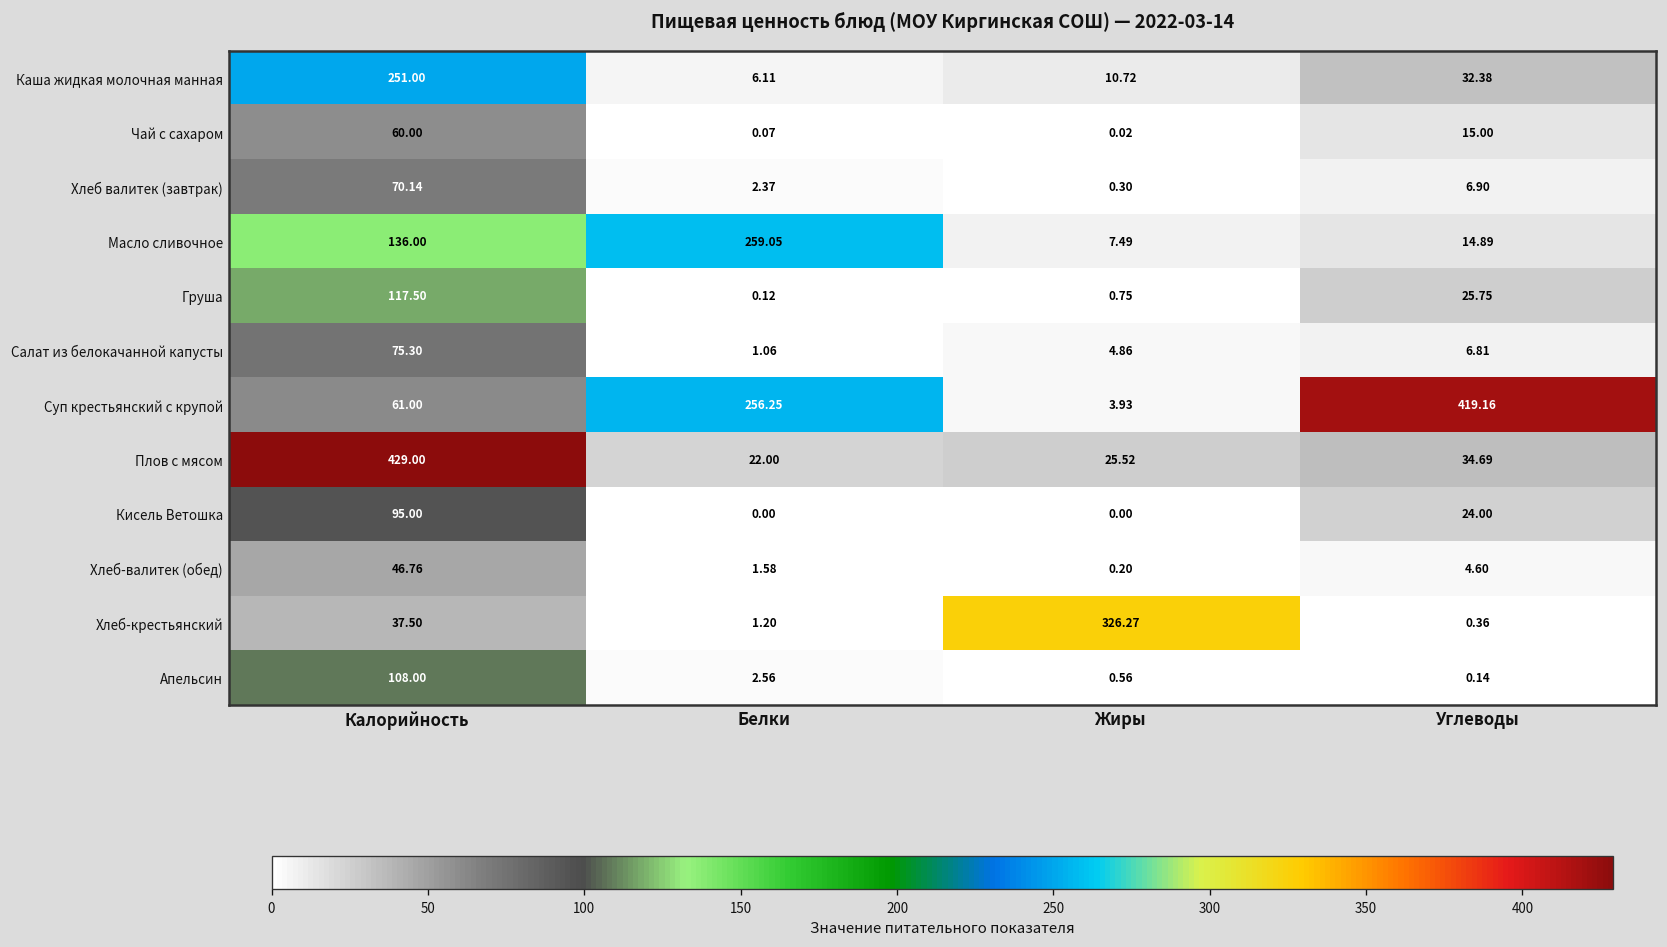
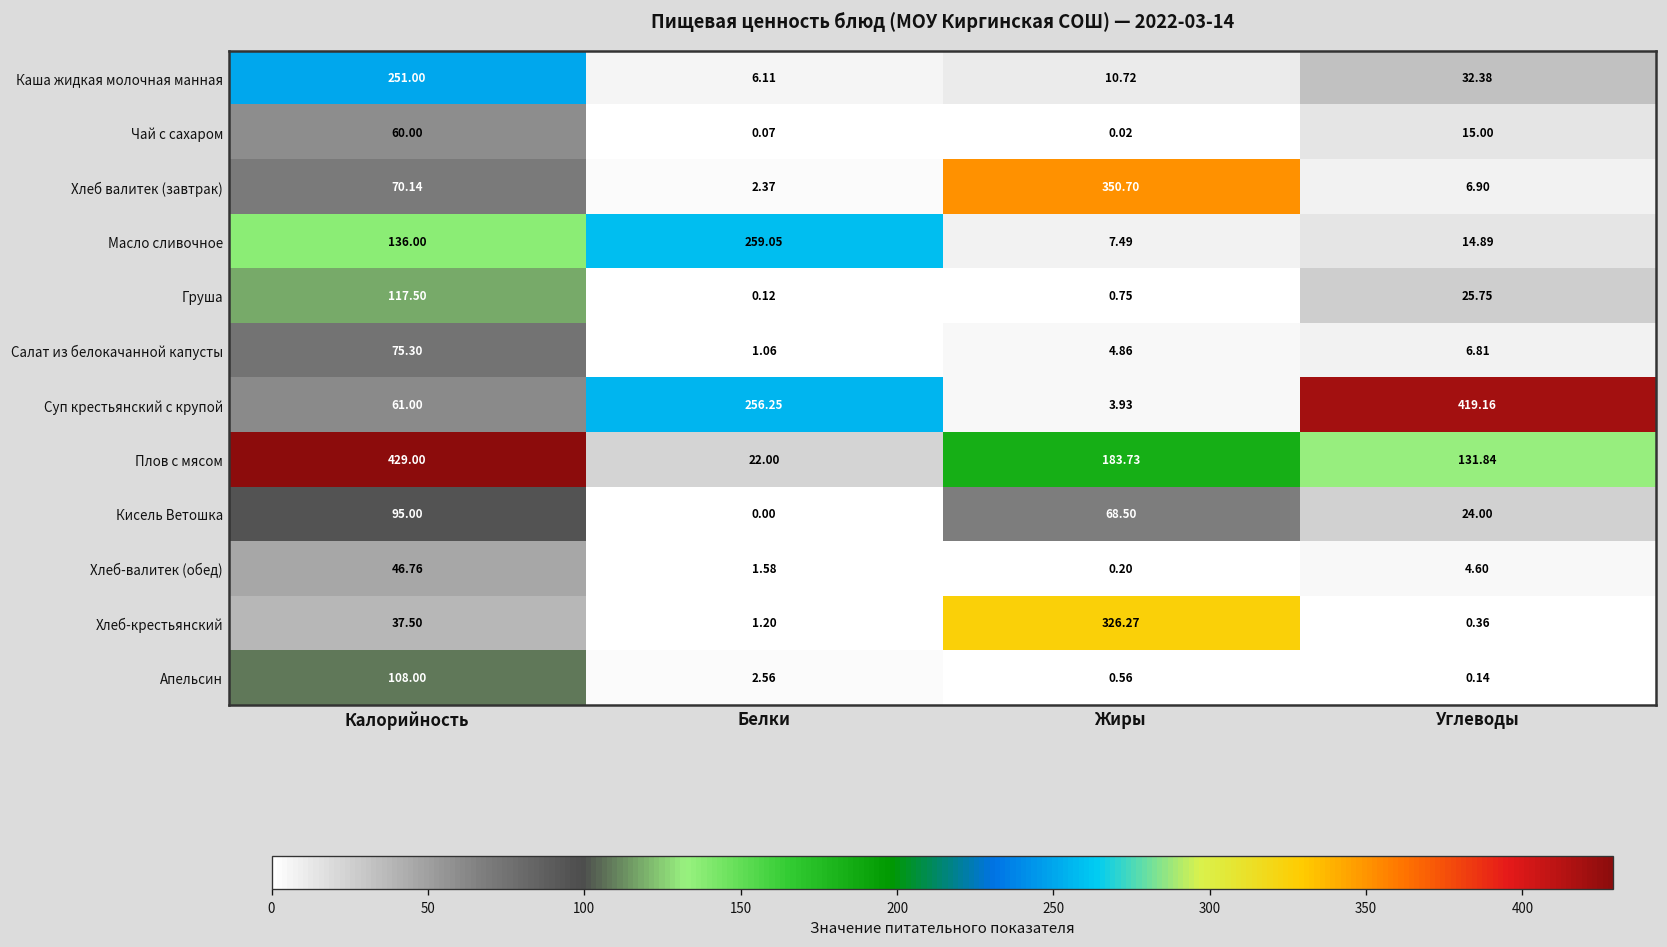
  {
    "Каша жидкая молочная манная": {
      "Калорийность": 251.00,
      "Белки": 6.11,
      "Жиры": 10.72,
      "Углеводы": 32.38
    },
    "Чай с сахаром": {
      "Калорийность": 60.00,
      "Белки": 0.07,
      "Жиры": 0.02,
      "Углеводы": 15.00
    },
    "Хлеб валитек (завтрак)": {
      "Калорийность": 70.14,
      "Белки": 2.37,
-     "Жиры": 0.30,
+     "Жиры": 350.70,
      "Углеводы": 6.90
    },
    "Масло сливочное": {
      "Калорийность": 136.00,
      "Белки": 259.05,
      "Жиры": 7.49,
      "Углеводы": 14.89
    },
    "Груша": {
      "Калорийность": 117.50,
      "Белки": 0.12,
      "Жиры": 0.75,
      "Углеводы": 25.75
    },
    "Салат из белокачанной капусты": {
      "Калорийность": 75.30,
      "Белки": 1.06,
      "Жиры": 4.86,
      "Углеводы": 6.81
    },
    "Суп крестьянский с крупой": {
      "Калорийность": 61.00,
      "Белки": 256.25,
      "Жиры": 3.93,
      "Углеводы": 419.16
    },
    "Плов с мясом": {
      "Калорийность": 429.00,
      "Белки": 22.00,
-     "Жиры": 25.52,
-     "Углеводы": 34.69
+     "Жиры": 183.73,
+     "Углеводы": 131.84
    },
    "Кисель Ветошка": {
      "Калорийность": 95.00,
      "Белки": 0.00,
-     "Жиры": 0.00,
+     "Жиры": 68.50,
      "Углеводы": 24.00
    },
    "Хлеб-валитек (обед)": {
      "Калорийность": 46.76,
      "Белки": 1.58,
      "Жиры": 0.20,
      "Углеводы": 4.60
    },
    "Хлеб-крестьянский": {
      "Калорийность": 37.50,
      "Белки": 1.20,
      "Жиры": 326.27,
      "Углеводы": 0.36
    },
    "Апельсин": {
      "Калорийность": 108.00,
      "Белки": 2.56,
      "Жиры": 0.56,
      "Углеводы": 0.14
    }
  }
